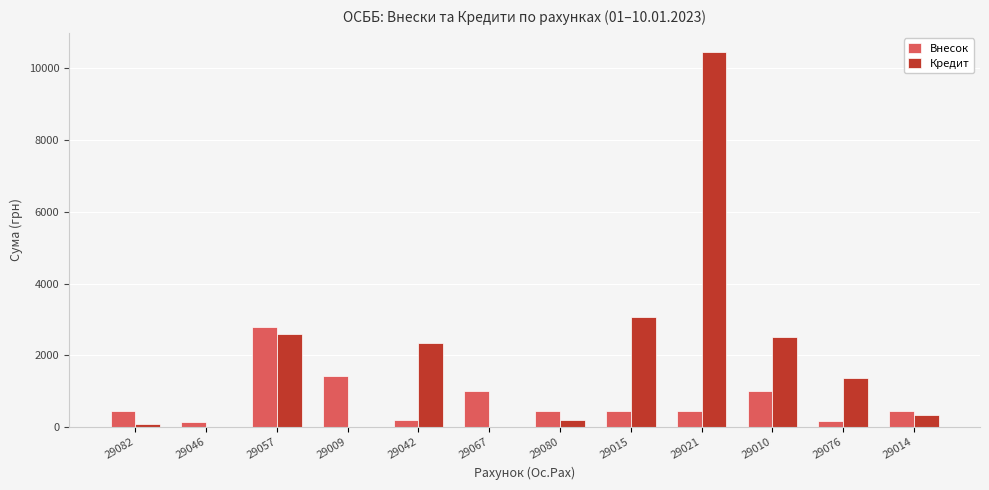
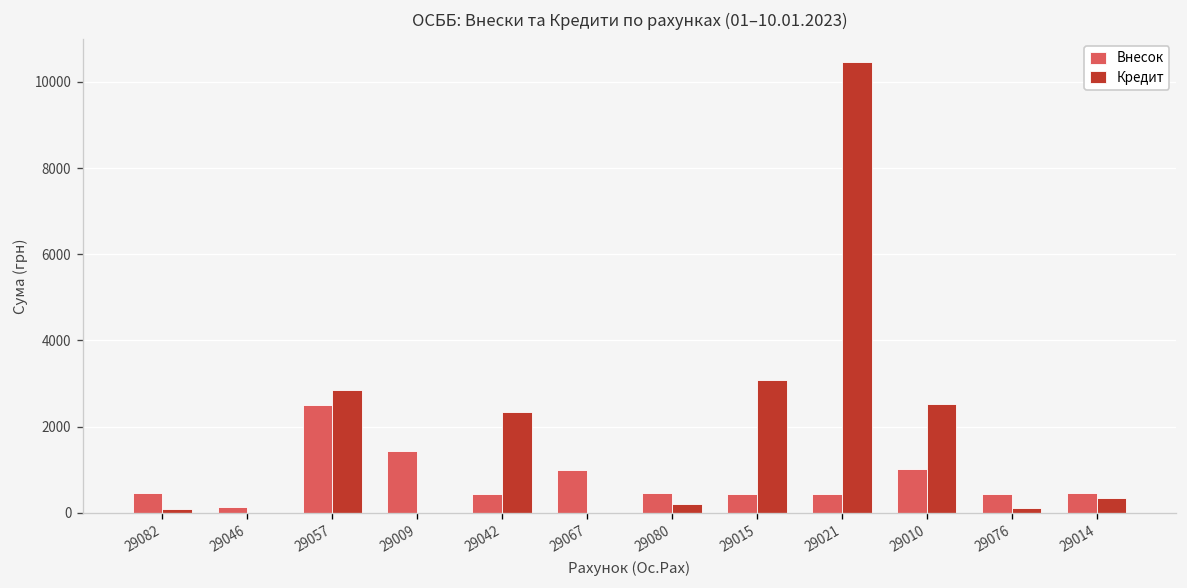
  {
    "Внесок": {
      "29082": 400,
      "29046": 100,
-     "29057": 2800,
+     "29057": 2500,
      "29009": 1400,
-     "29042": 200,
+     "29042": 400,
      "29067": 1000,
      "29080": 500,
      "29015": 400,
      "29021": 400,
      "29010": 1000,
-     "29076": 200,
+     "29076": 400,
      "29014": 500
    },
    "Кредит": {
      "29082": 100,
-     "29057": 2600,
+     "29057": 2900,
      "29042": 2300,
      "29080": 200,
      "29015": 3100,
      "29021": 10500,
      "29010": 2500,
-     "29076": 1400,
+     "29076": 100,
      "29014": 300
    }
  }
